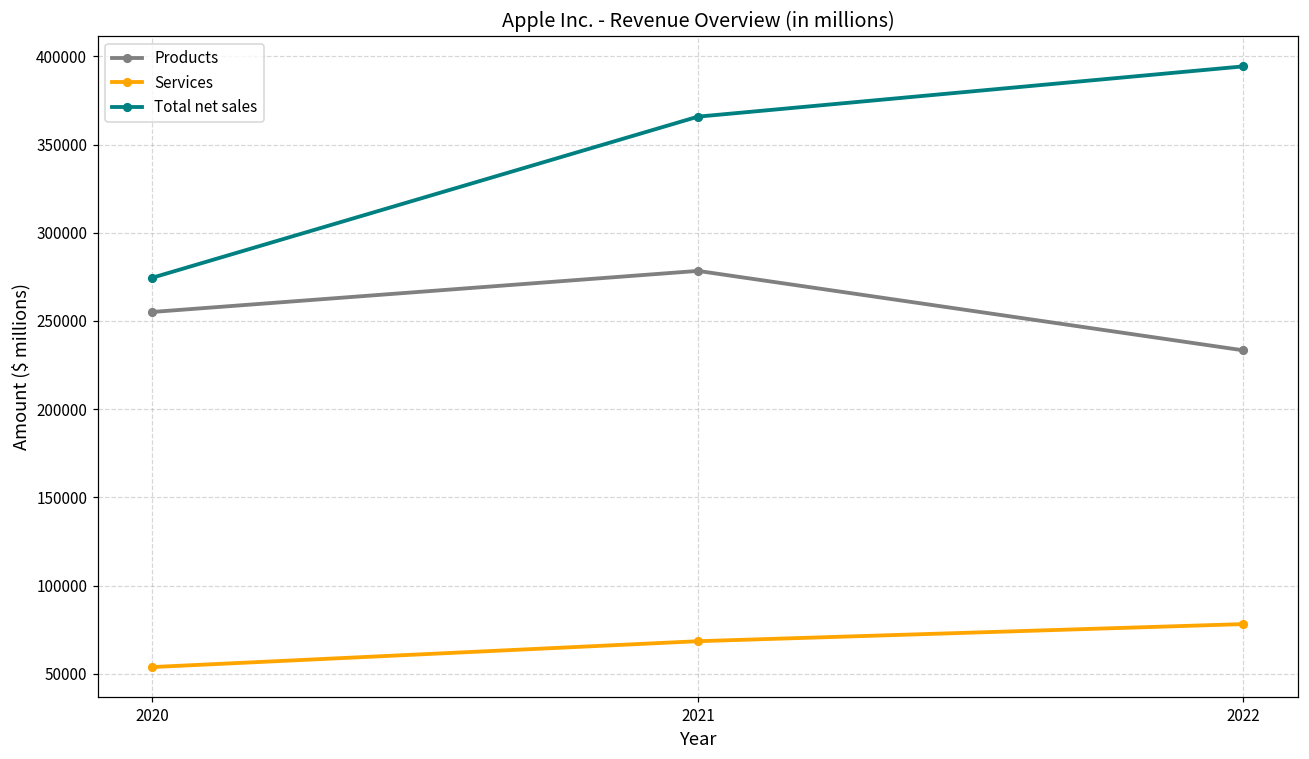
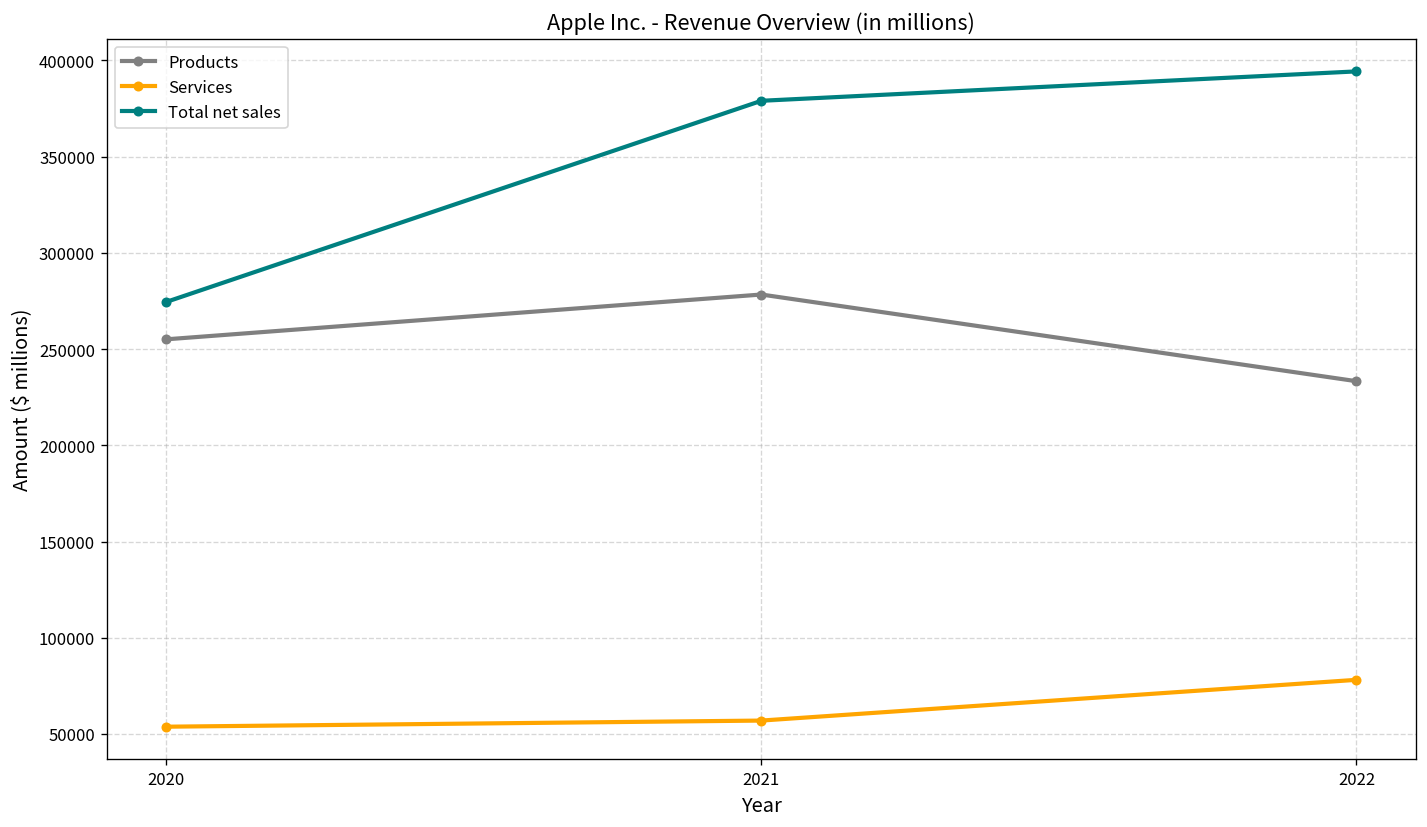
  {
    "Products": {
      "2020": 255000,
      "2021": 278000,
      "2022": 233000
    },
    "Services": {
      "2020": 54000,
-     "2021": 68000,
+     "2021": 57000,
      "2022": 78000
    },
    "Total net sales": {
      "2020": 275000,
-     "2021": 366000,
+     "2021": 379000,
      "2022": 394000
    }
  }
